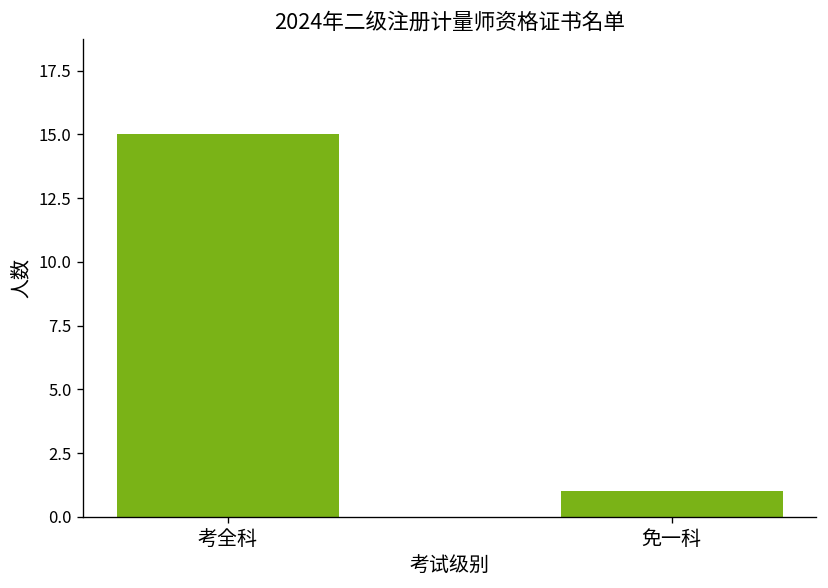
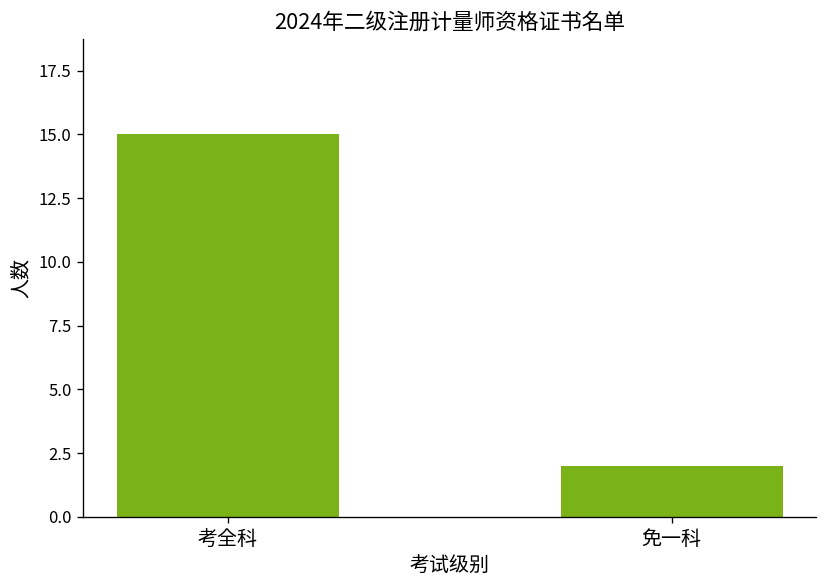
  {
    "考全科": 15,
-   "免一科": 1
+   "免一科": 2
  }
